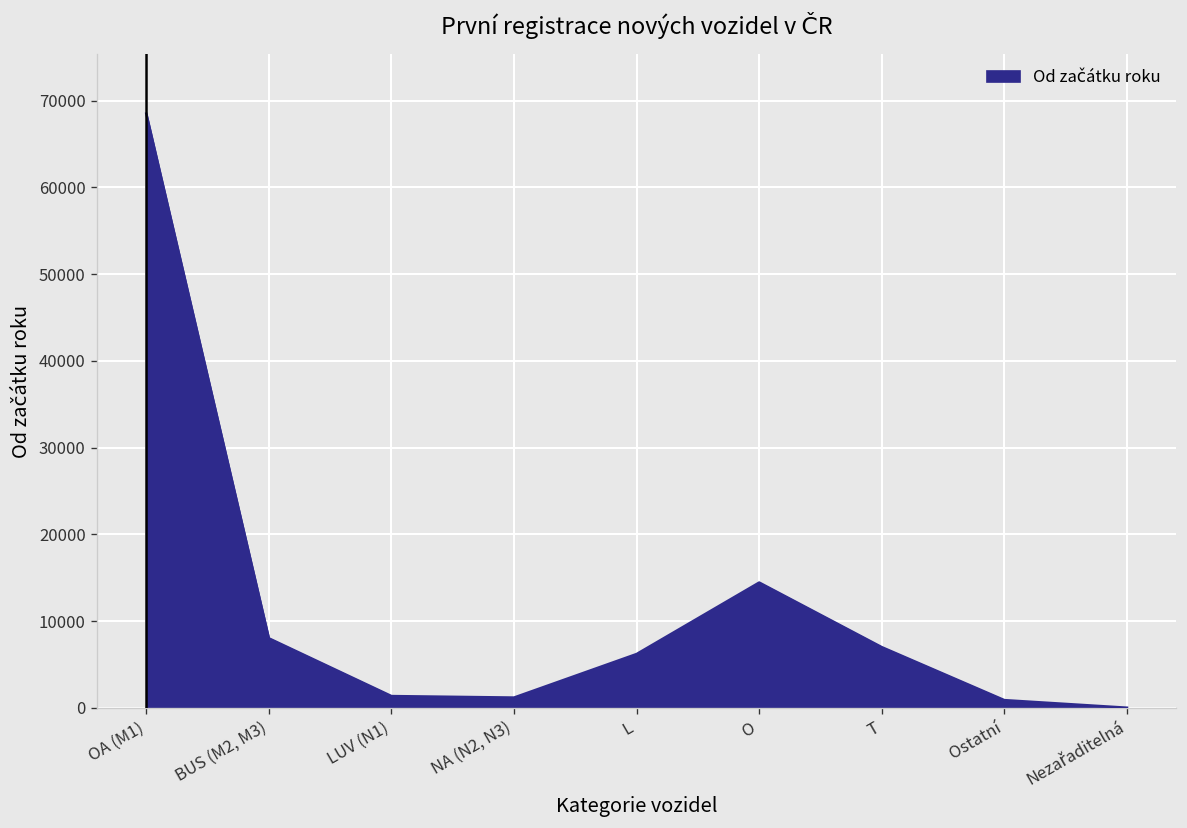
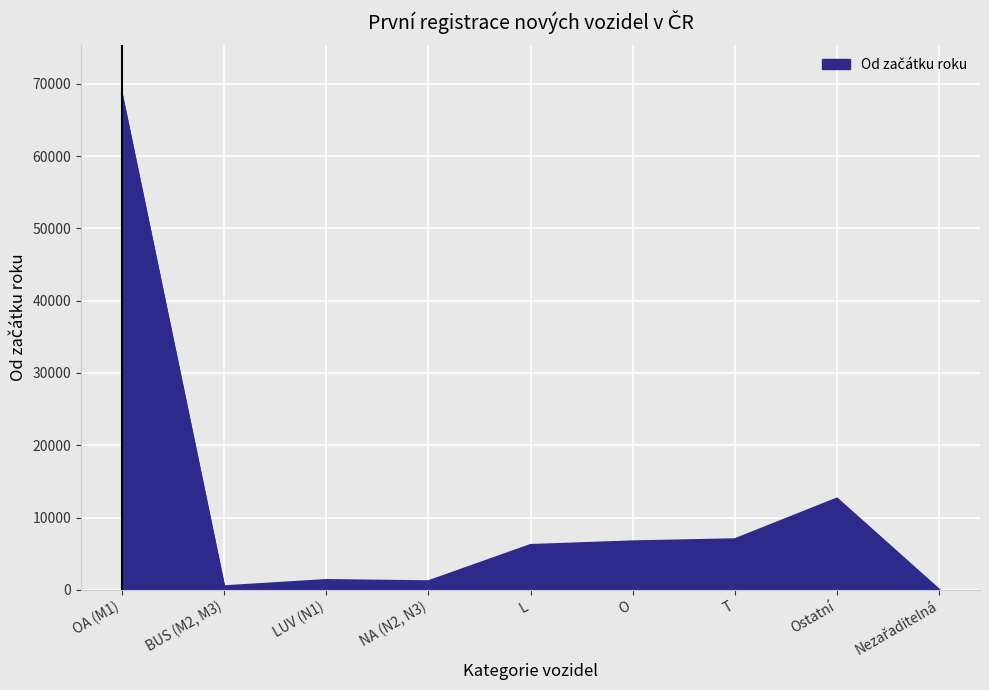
  {
    "OA (M1)": 69000,
-   "BUS (M2, M3)": 8000,
+   "BUS (M2, M3)": 0,
    "LUV (N1)": 1000,
    "NA (N2, N3)": 1000,
    "L": 6000,
-   "O": 14000,
+   "O": 7000,
    "T": 7000,
-   "Ostatní": 1000,
+   "Ostatní": 13000,
    "Nezařaditelná": 0
  }
